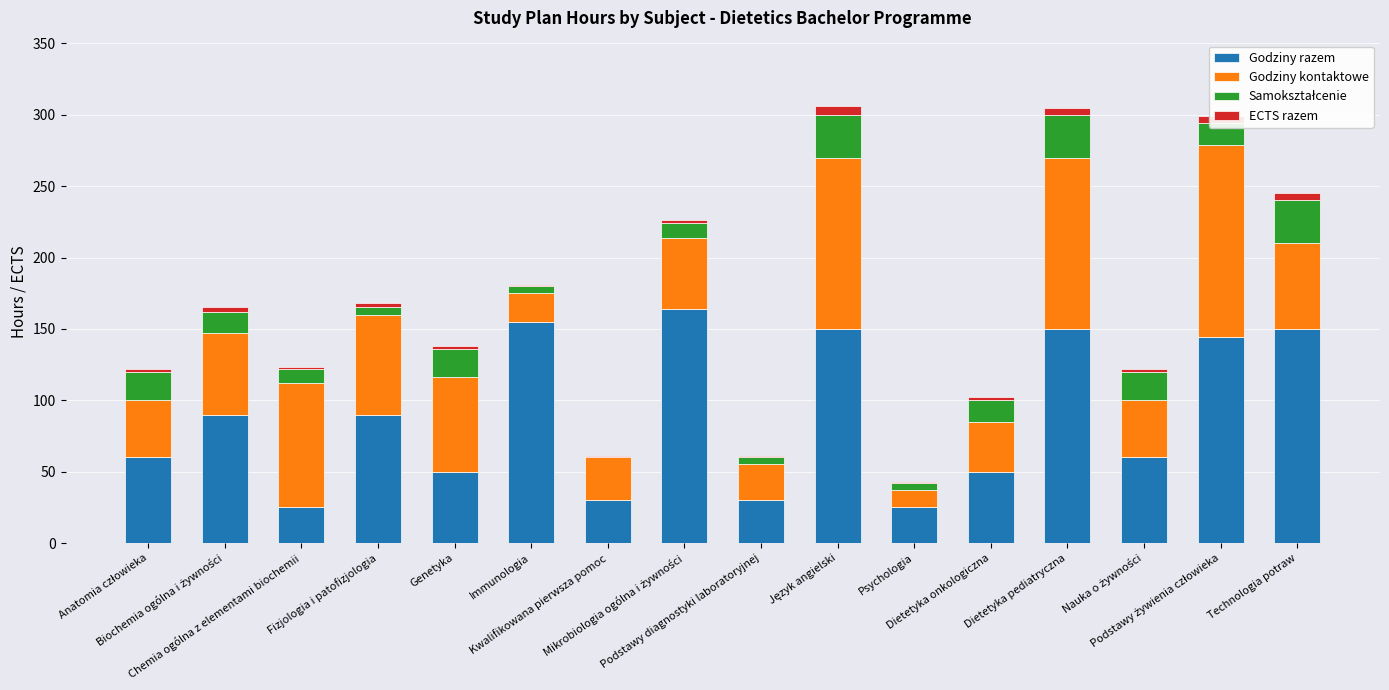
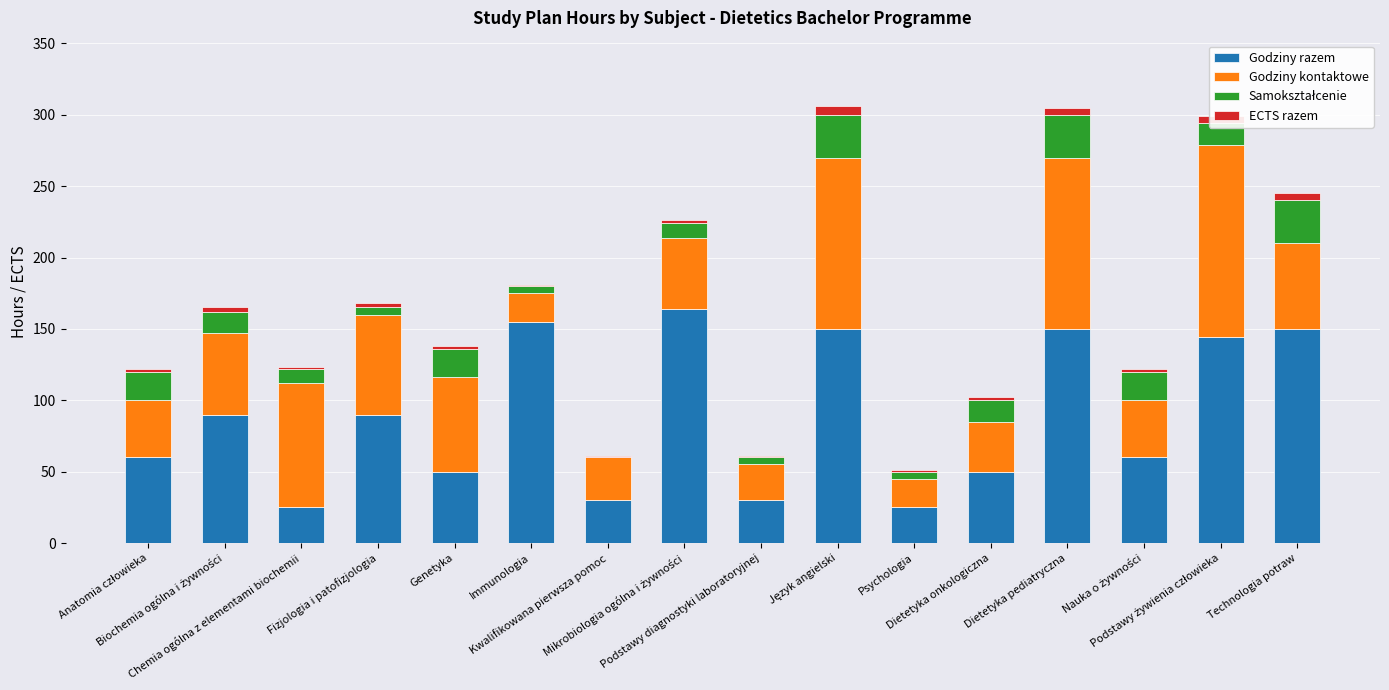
  {
    "Godziny razem": {
      "Anatomia człowieka": 60,
      "Biochemia ogólna i żywności": 90,
      "Chemia ogólna z elementami biochemii": 25,
      "Fizjologia i patofizjologia": 90,
      "Genetyka": 50,
      "Immunologia": 155,
      "Kwalifikowana pierwsza pomoc": 30,
      "Mikrobiologia ogólna i żywności": 164,
      "Podstawy diagnostyki laboratoryjnej": 30,
      "Język angielski": 150,
      "Psychologia": 25,
      "Dietetyka onkologiczna": 50,
      "Dietetyka pediatryczna": 150,
      "Nauka o żywności": 60,
      "Podstawy żywienia człowieka": 144,
      "Technologia potraw": 150
    },
    "Godziny kontaktowe": {
      "Anatomia człowieka": 40,
      "Biochemia ogólna i żywności": 57,
      "Chemia ogólna z elementami biochemii": 87,
      "Fizjologia i patofizjologia": 70,
      "Genetyka": 66,
      "Immunologia": 20,
      "Kwalifikowana pierwsza pomoc": 30,
      "Mikrobiologia ogólna i żywności": 50,
      "Podstawy diagnostyki laboratoryjnej": 25,
      "Język angielski": 120,
-     "Psychologia": 12,
+     "Psychologia": 20,
      "Dietetyka onkologiczna": 35,
      "Dietetyka pediatryczna": 120,
      "Nauka o żywności": 40,
      "Podstawy żywienia człowieka": 135,
      "Technologia potraw": 60
    },
    "Samokształcenie": {
      "Anatomia człowieka": 20,
      "Biochemia ogólna i żywności": 15,
      "Chemia ogólna z elementami biochemii": 10,
      "Fizjologia i patofizjologia": 5,
      "Genetyka": 20,
      "Immunologia": 5,
      "Kwalifikowana pierwsza pomoc": 0,
      "Mikrobiologia ogólna i żywności": 10,
      "Podstawy diagnostyki laboratoryjnej": 5,
      "Język angielski": 30,
      "Psychologia": 5,
      "Dietetyka onkologiczna": 15,
      "Dietetyka pediatryczna": 30,
      "Nauka o żywności": 20,
      "Technologia potraw": 30
    },
    "ECTS razem": {
      "Anatomia człowieka": 2,
      "Biochemia ogólna i żywności": 3,
      "Fizjologia i patofizjologia": 3,
      "Genetyka": 2,
      "Mikrobiologia ogólna i żywności": 2,
      "Język angielski": 6,
      "Dietetyka onkologiczna": 2,
      "Dietetyka pediatryczna": 5,
      "Nauka o żywności": 2,
      "Technologia potraw": 5
    }
  }
